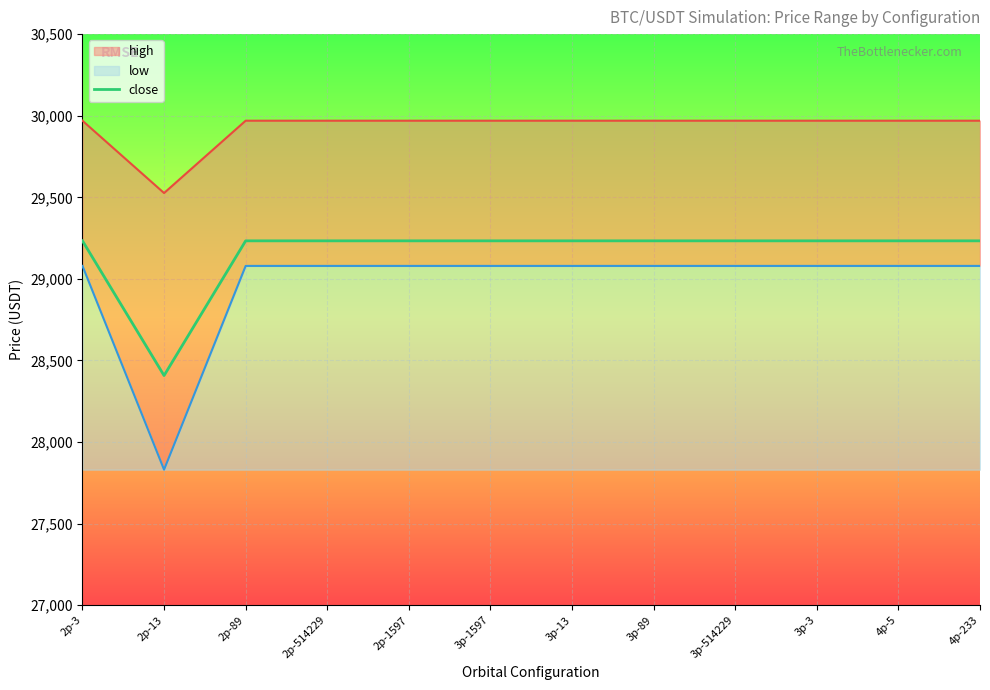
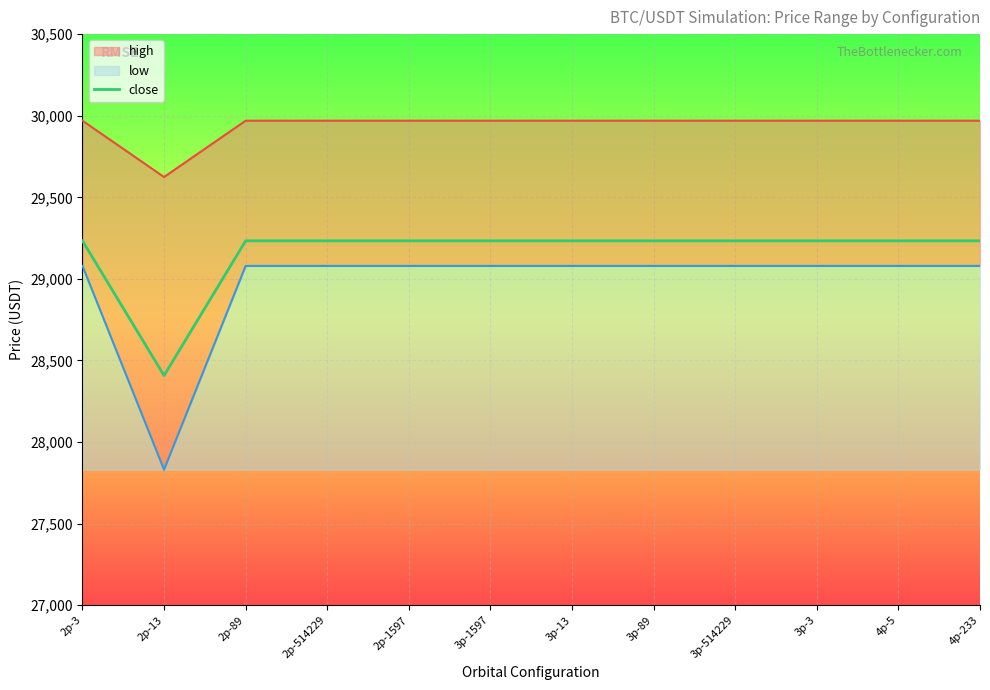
  {
    "high": {
      "2p-3": "29,970",
-     "2p-13": "29,530",
+     "2p-13": "29,620",
      "2p-89": "29,970",
      "2p-514229": "29,970",
      "2p-1597": "29,970",
      "3p-1597": "29,970",
      "3p-13": "29,970",
      "3p-89": "29,970",
      "3p-514229": "29,970",
      "3p-3": "29,970",
      "4p-5": "29,970",
      "4p-233": "29,970"
    },
    "low": {
      "2p-3": "29,080",
      "2p-13": "27,830",
      "2p-89": "29,080",
      "2p-514229": "29,080",
      "2p-1597": "29,080",
      "3p-1597": "29,080",
      "3p-13": "29,080",
      "3p-89": "29,080",
      "3p-514229": "29,080",
      "3p-3": "29,080",
      "4p-5": "29,080",
      "4p-233": "29,080"
    },
    "close": {
      "2p-3": "29,230",
      "2p-13": "28,410",
      "2p-89": "29,230",
      "2p-514229": "29,230",
      "2p-1597": "29,230",
      "3p-1597": "29,230",
      "3p-13": "29,230",
      "3p-89": "29,230",
      "3p-514229": "29,230",
      "3p-3": "29,230",
      "4p-5": "29,230",
      "4p-233": "29,230"
    }
  }
